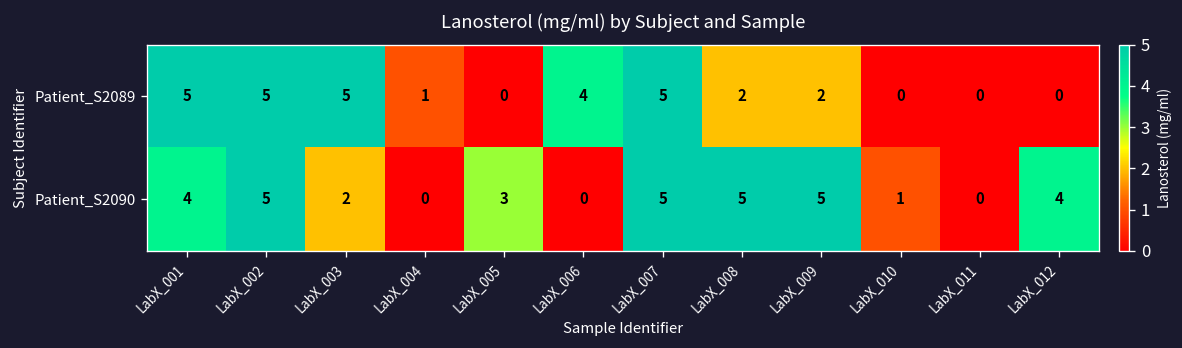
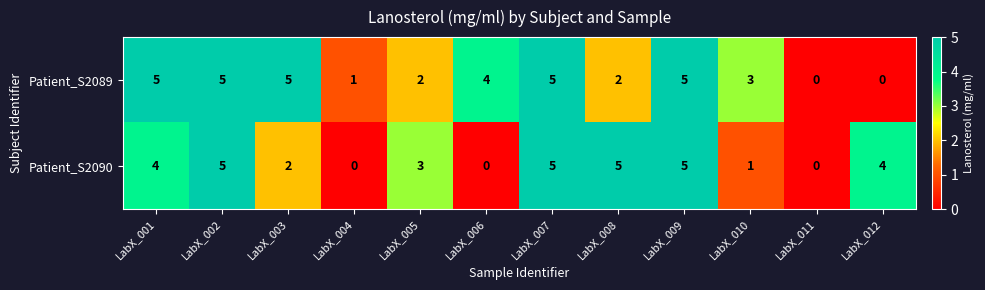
  {
    "Patient_S2089": {
      "LabX_001": 5,
      "LabX_002": 5,
      "LabX_003": 5,
      "LabX_004": 1,
-     "LabX_005": 0,
+     "LabX_005": 2,
      "LabX_006": 4,
      "LabX_007": 5,
      "LabX_008": 2,
-     "LabX_009": 2,
-     "LabX_010": 0,
+     "LabX_009": 5,
+     "LabX_010": 3,
      "LabX_011": 0,
      "LabX_012": 0
    },
    "Patient_S2090": {
      "LabX_001": 4,
      "LabX_002": 5,
      "LabX_003": 2,
      "LabX_004": 0,
      "LabX_005": 3,
      "LabX_006": 0,
      "LabX_007": 5,
      "LabX_008": 5,
      "LabX_009": 5,
      "LabX_010": 1,
      "LabX_011": 0,
      "LabX_012": 4
    }
  }
